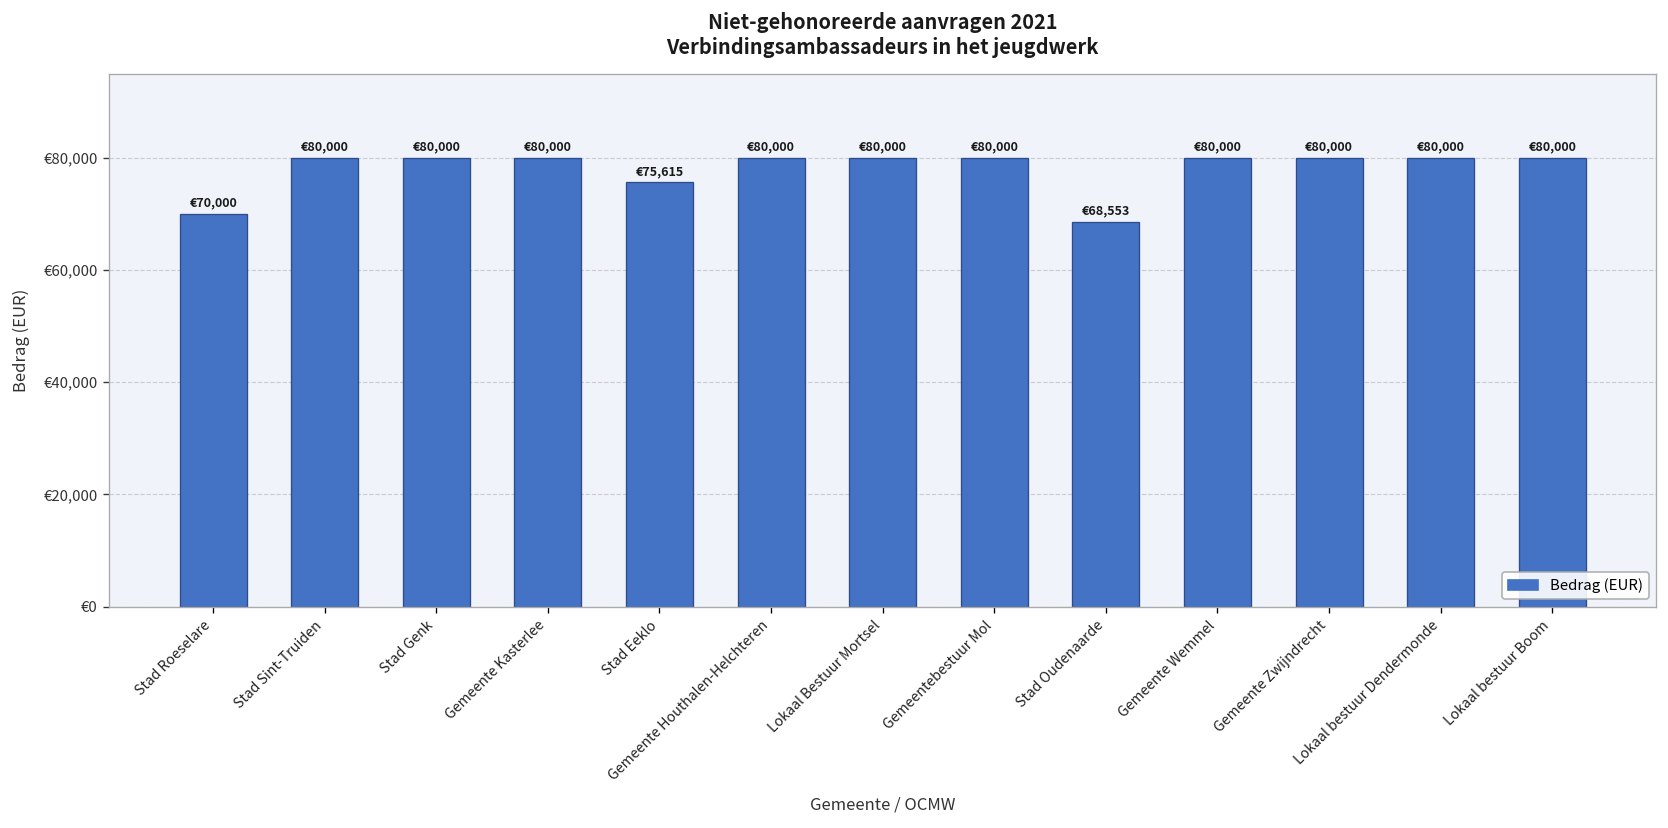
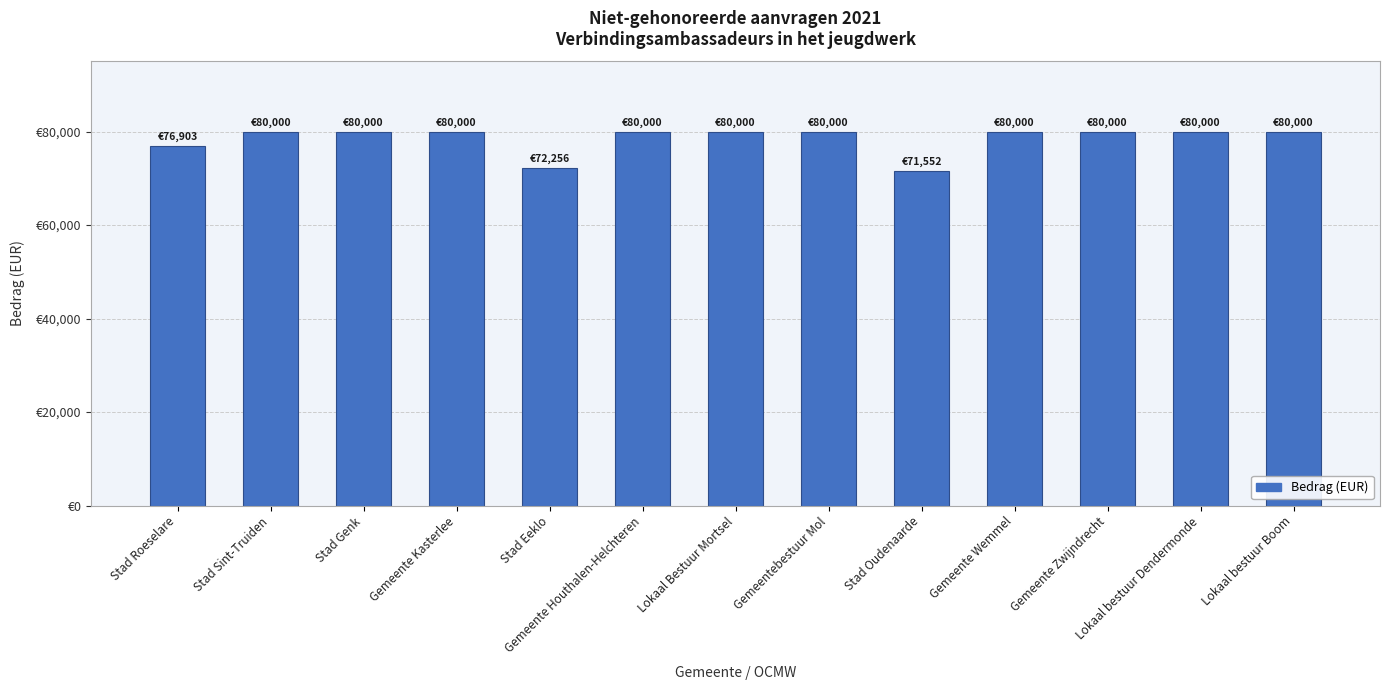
  {
-   "Stad Roeselare": "€70,000",
+   "Stad Roeselare": "€76,903",
    "Stad Sint-Truiden": "€80,000",
    "Stad Genk": "€80,000",
    "Gemeente Kasterlee": "€80,000",
-   "Stad Eeklo": "€75,615",
+   "Stad Eeklo": "€72,256",
    "Gemeente Houthalen-Helchteren": "€80,000",
    "Lokaal Bestuur Mortsel": "€80,000",
    "Gemeentebestuur Mol": "€80,000",
-   "Stad Oudenaarde": "€68,553",
+   "Stad Oudenaarde": "€71,552",
    "Gemeente Wemmel": "€80,000",
    "Gemeente Zwijndrecht": "€80,000",
    "Lokaal bestuur Dendermonde": "€80,000",
    "Lokaal bestuur Boom": "€80,000"
  }
